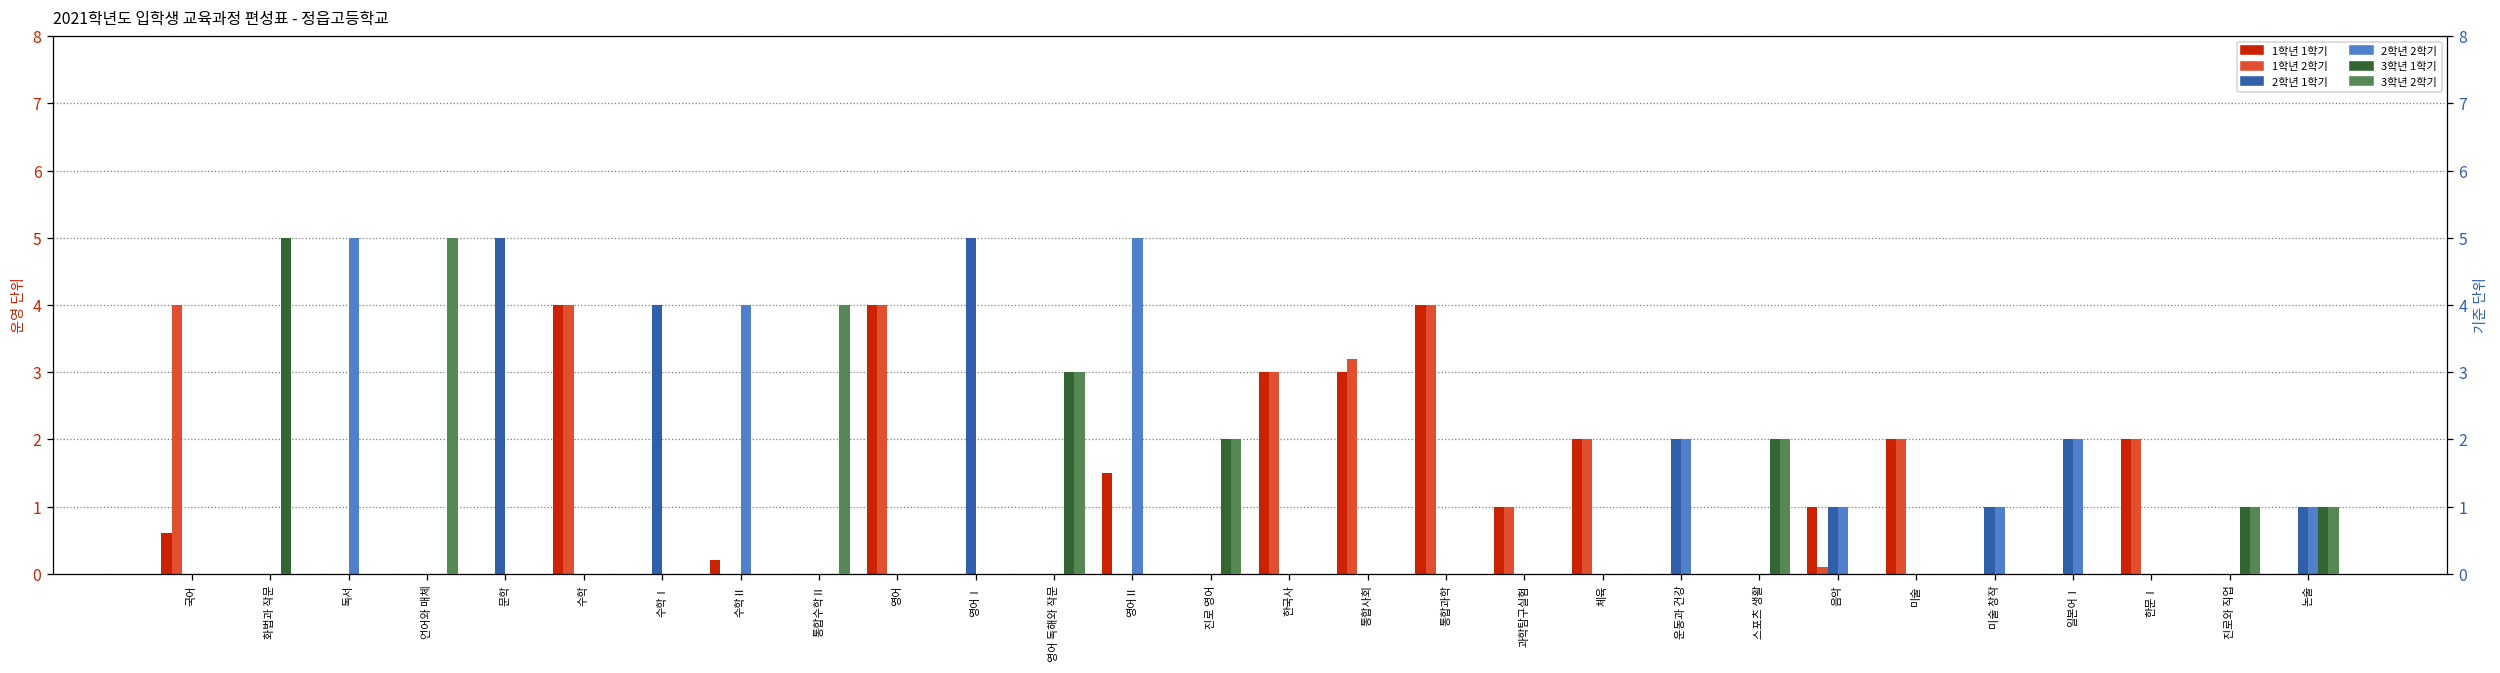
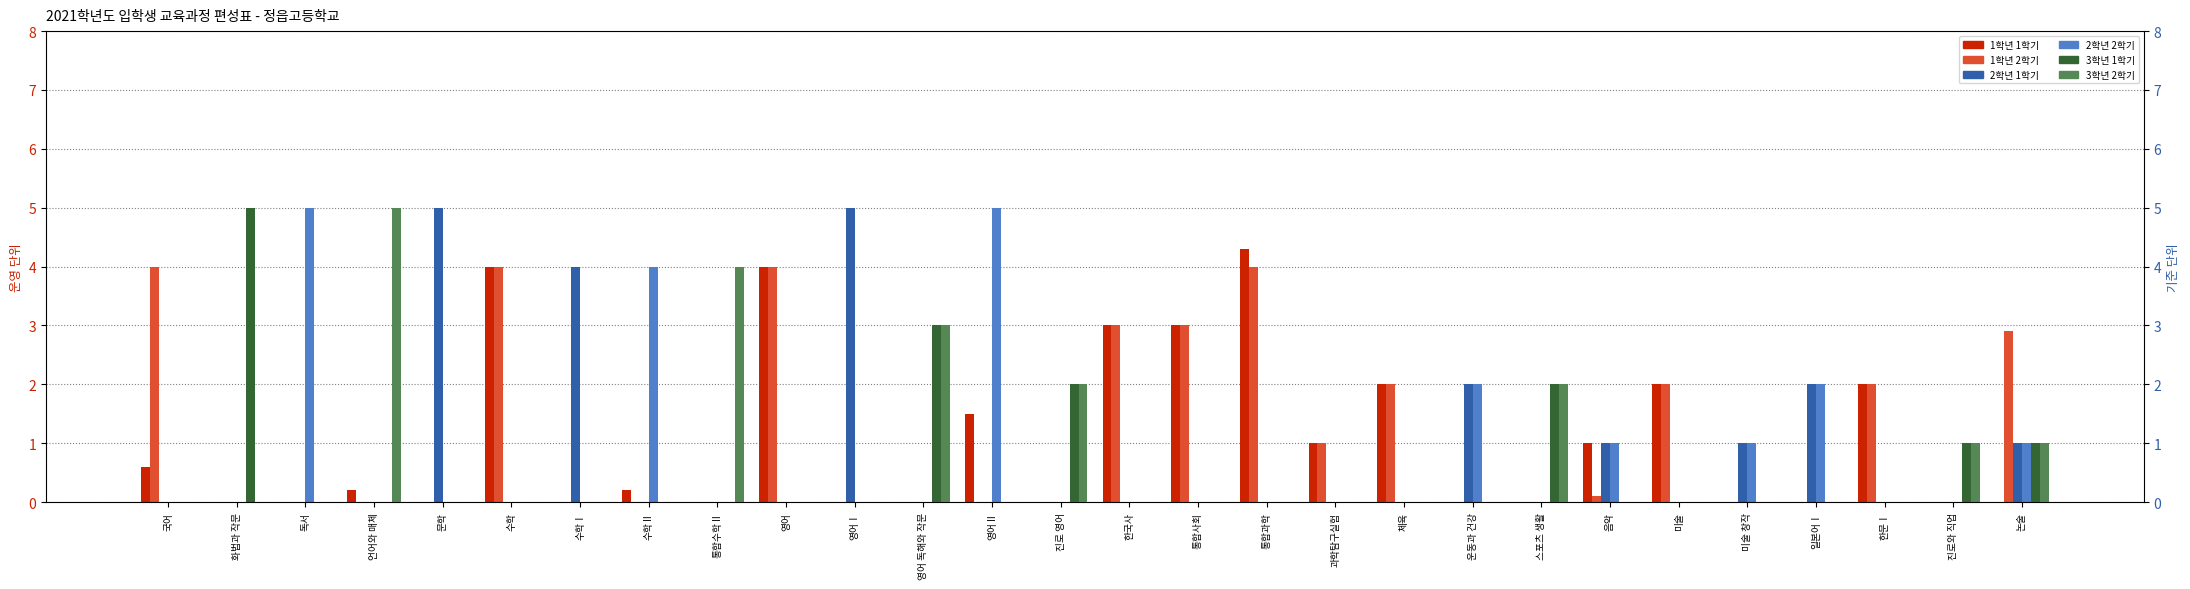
  {
    "1학년 1학기": {
      "국어": 0.6,
      "화법과 작문": 0.0,
      "독서": 0.0,
-     "언어와 매체": 0.0,
+     "언어와 매체": 0.2,
      "문학": 0.0,
      "수학": 4.0,
      "수학Ⅰ": 0.0,
      "수학Ⅱ": 0.2,
      "통합수학Ⅱ": 0.0,
      "영어": 4.0,
      "영어Ⅰ": 0.0,
      "영어 독해와 작문": 0.0,
      "영어Ⅱ": 1.5,
      "진로 영어": 0.0,
      "한국사": 3.0,
      "통합사회": 3.0,
-     "통합과학": 4.0,
+     "통합과학": 4.3,
      "과학탐구실험": 1.0,
      "체육": 2.0,
      "운동과 건강": 0.0,
      "스포츠 생활": 0.0,
      "음악": 1.0,
      "미술": 2.0,
      "미술 창작": 0.0,
      "일본어Ⅰ": 0.0,
      "한문Ⅰ": 2.0,
      "진로와 직업": 0.0,
      "논술": 0.0
    },
    "1학년 2학기": {
      "국어": 4.0,
      "화법과 작문": 0.0,
      "독서": 0.0,
      "언어와 매체": 0.0,
      "문학": 0.0,
      "수학": 4.0,
      "수학Ⅰ": 0.0,
      "수학Ⅱ": 0.0,
      "통합수학Ⅱ": 0.0,
      "영어": 4.0,
      "영어Ⅰ": 0.0,
      "영어 독해와 작문": 0.0,
      "영어Ⅱ": 0.0,
      "진로 영어": 0.0,
      "한국사": 3.0,
-     "통합사회": 3.2,
+     "통합사회": 3.0,
      "통합과학": 4.0,
      "과학탐구실험": 1.0,
      "체육": 2.0,
      "운동과 건강": 0.0,
      "스포츠 생활": 0.0,
      "음악": 0.1,
      "미술": 2.0,
      "미술 창작": 0.0,
      "일본어Ⅰ": 0.0,
      "한문Ⅰ": 2.0,
      "진로와 직업": 0.0,
-     "논술": 0.0
+     "논술": 2.9
    }
  }
